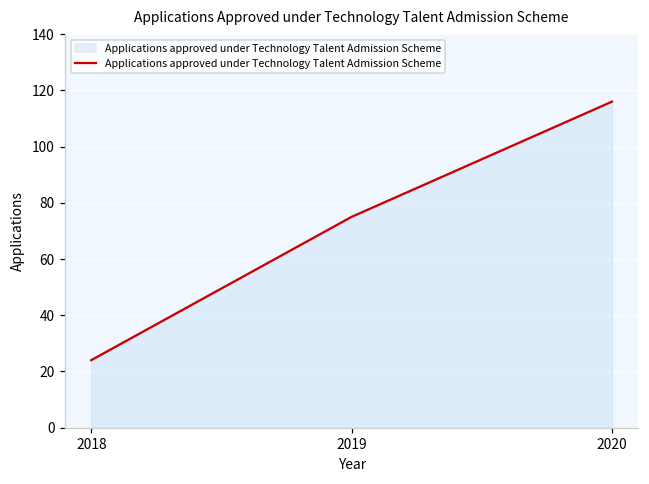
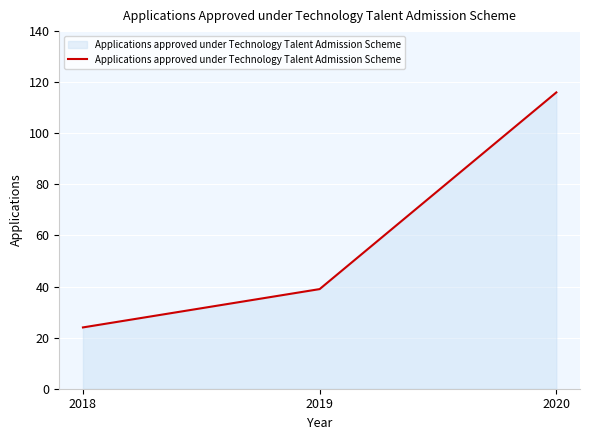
  {
    "2018": 24,
-   "2019": 75,
+   "2019": 39,
    "2020": 116
  }
